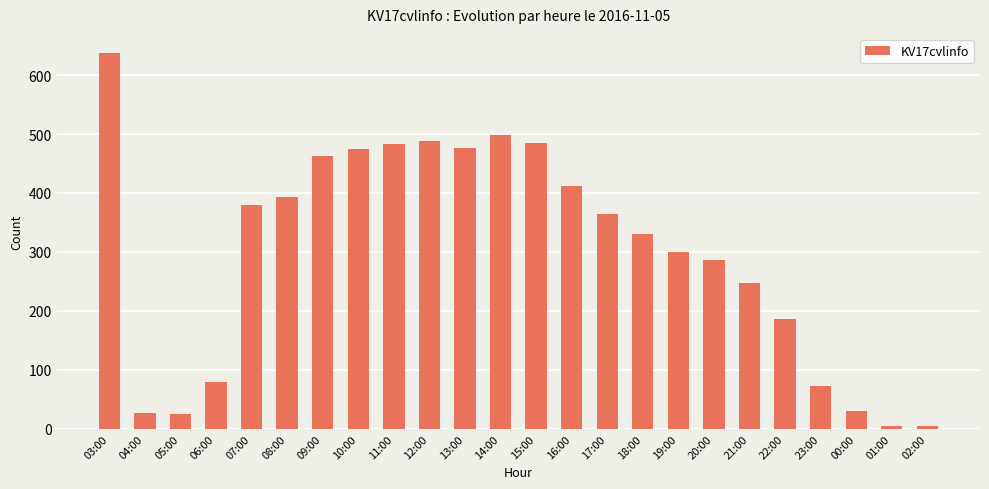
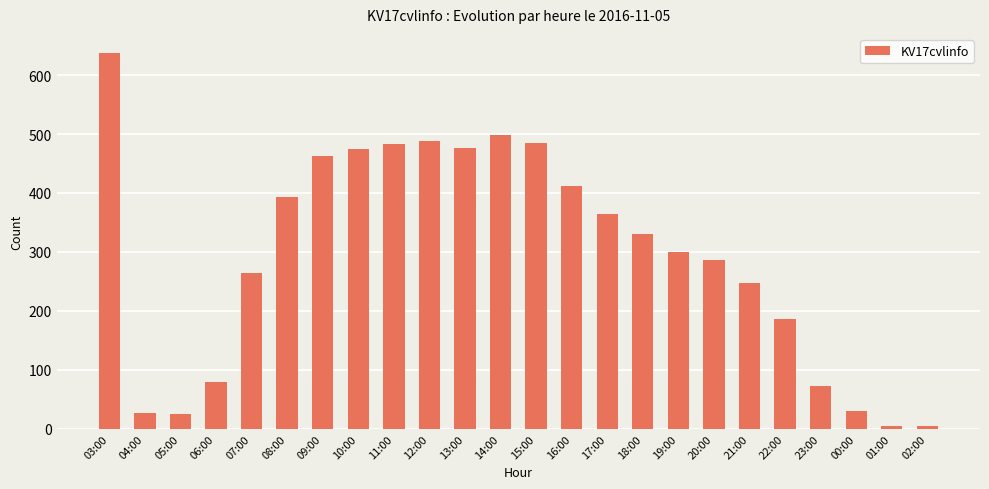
  {
    "03:00": 640,
    "04:00": 30,
    "05:00": 30,
    "06:00": 80,
-   "07:00": 380,
+   "07:00": 260,
    "08:00": 390,
    "09:00": 460,
    "10:00": 470,
    "11:00": 480,
    "12:00": 490,
    "13:00": 480,
    "14:00": 500,
    "15:00": 490,
    "16:00": 410,
    "17:00": 360,
    "18:00": 330,
    "19:00": 300,
    "20:00": 290,
    "21:00": 250,
    "22:00": 190,
    "23:00": 70,
    "00:00": 30
  }
